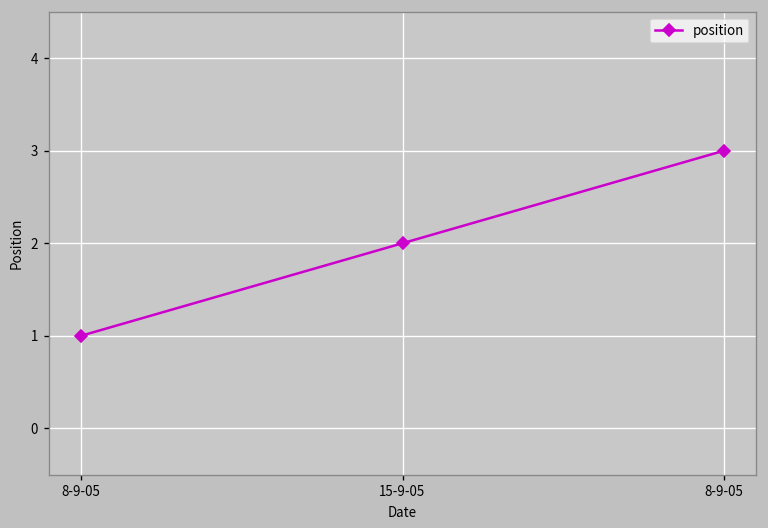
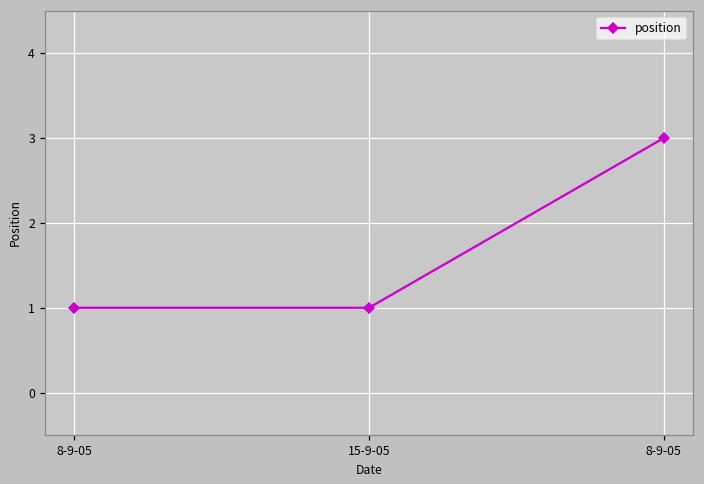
  {
-   "15-9-05": 2
+   "15-9-05": 1
  }
